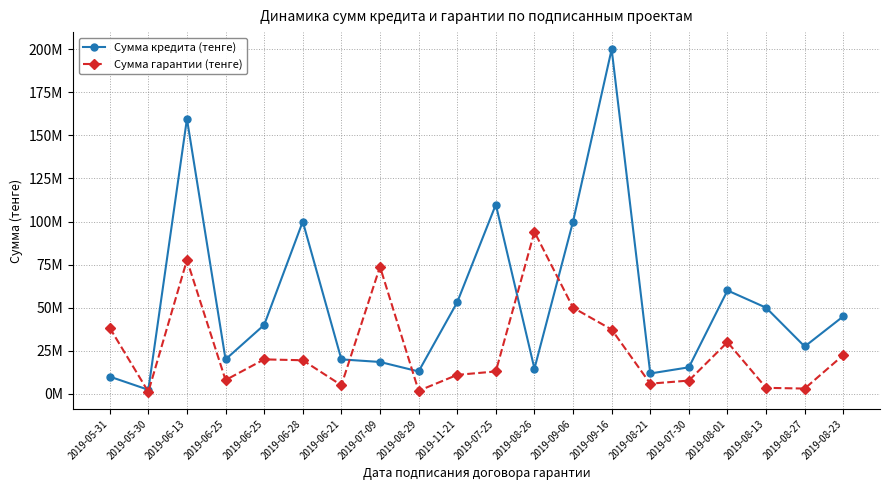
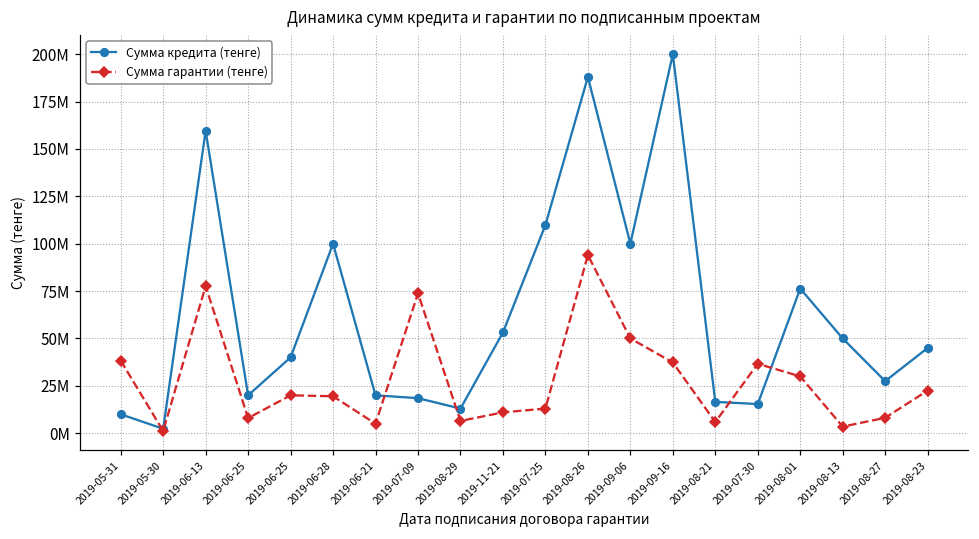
  {
    "Сумма кредита (тенге)": {
      "2019-05-31": 10000000,
      "2019-06-13": 160000000,
      "2019-06-28": 100000000,
      "2019-06-21": 20000000,
      "2019-07-09": 19000000,
      "2019-08-29": 13000000,
      "2019-11-21": 53000000,
      "2019-07-25": 110000000,
-     "2019-08-26": 15000000,
+     "2019-08-26": 188000000,
      "2019-09-06": 100000000,
      "2019-09-16": 200000000,
-     "2019-08-21": 12000000,
+     "2019-08-21": 17000000,
      "2019-07-30": 15000000,
-     "2019-08-01": 60000000,
+     "2019-08-01": 76000000,
      "2019-08-13": 50000000,
      "2019-08-27": 27000000,
      "2019-08-23": 45000000
    },
    "Сумма гарантии (тенге)": {
      "2019-05-31": 38000000,
      "2019-06-13": 78000000,
      "2019-06-28": 20000000,
      "2019-06-21": 5000000,
      "2019-07-09": 74000000,
-     "2019-08-29": 2000000,
+     "2019-08-29": 7000000,
      "2019-11-21": 11000000,
      "2019-07-25": 13000000,
      "2019-08-26": 94000000,
      "2019-09-06": 50000000,
      "2019-09-16": 37000000,
      "2019-08-21": 6000000,
-     "2019-07-30": 8000000,
+     "2019-07-30": 37000000,
      "2019-08-01": 30000000,
      "2019-08-13": 3000000,
-     "2019-08-27": 3000000,
+     "2019-08-27": 8000000,
      "2019-08-23": 23000000
    }
  }
